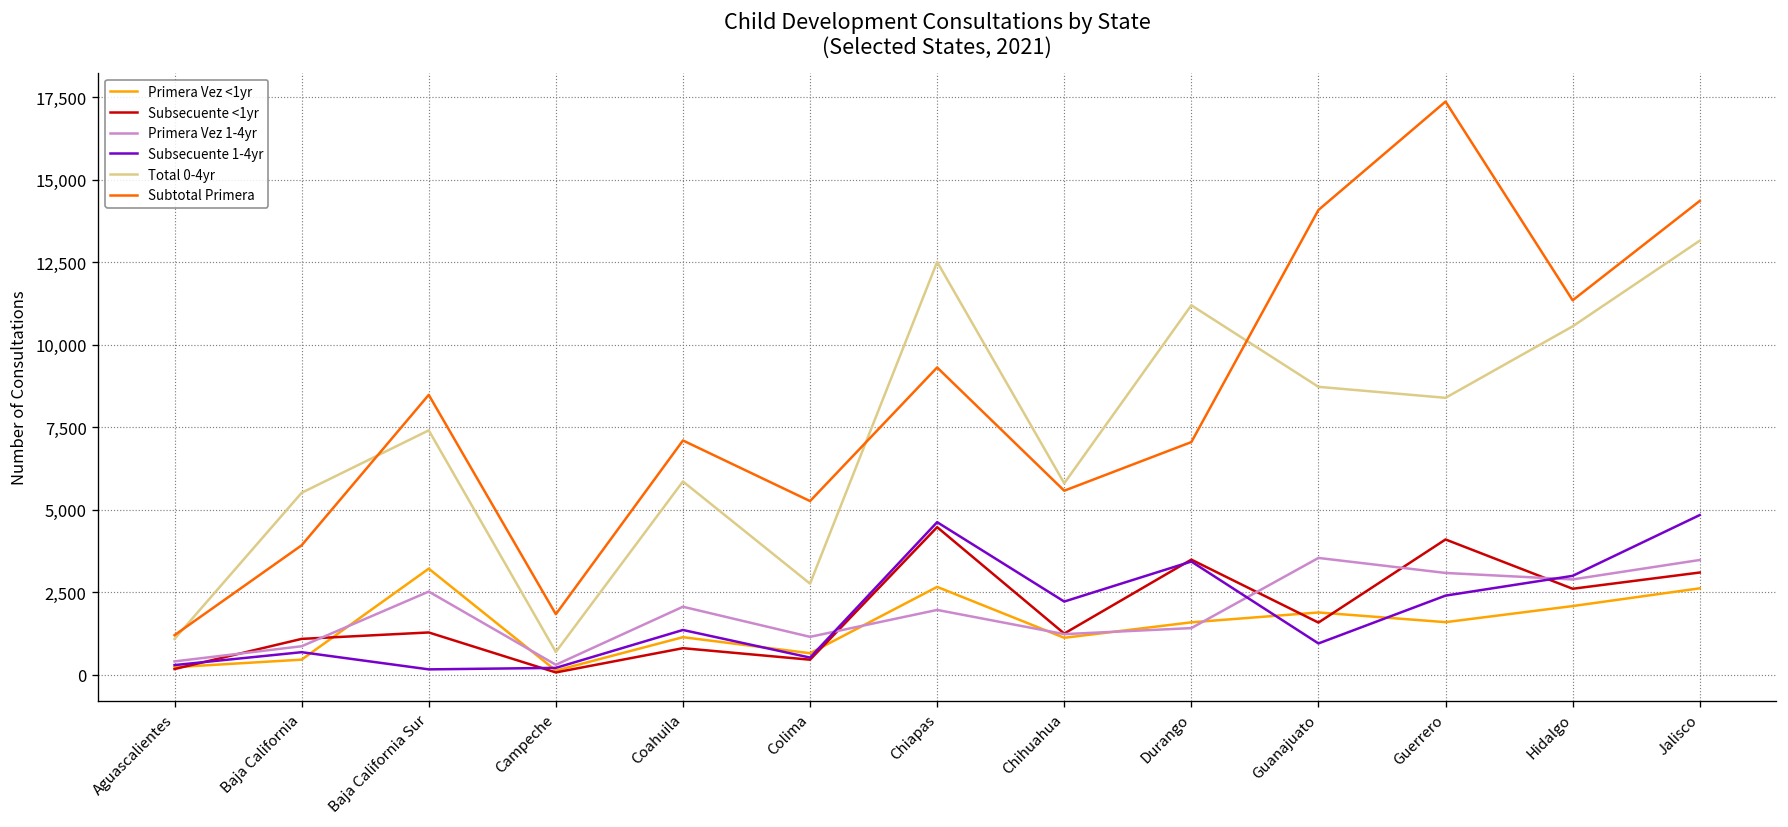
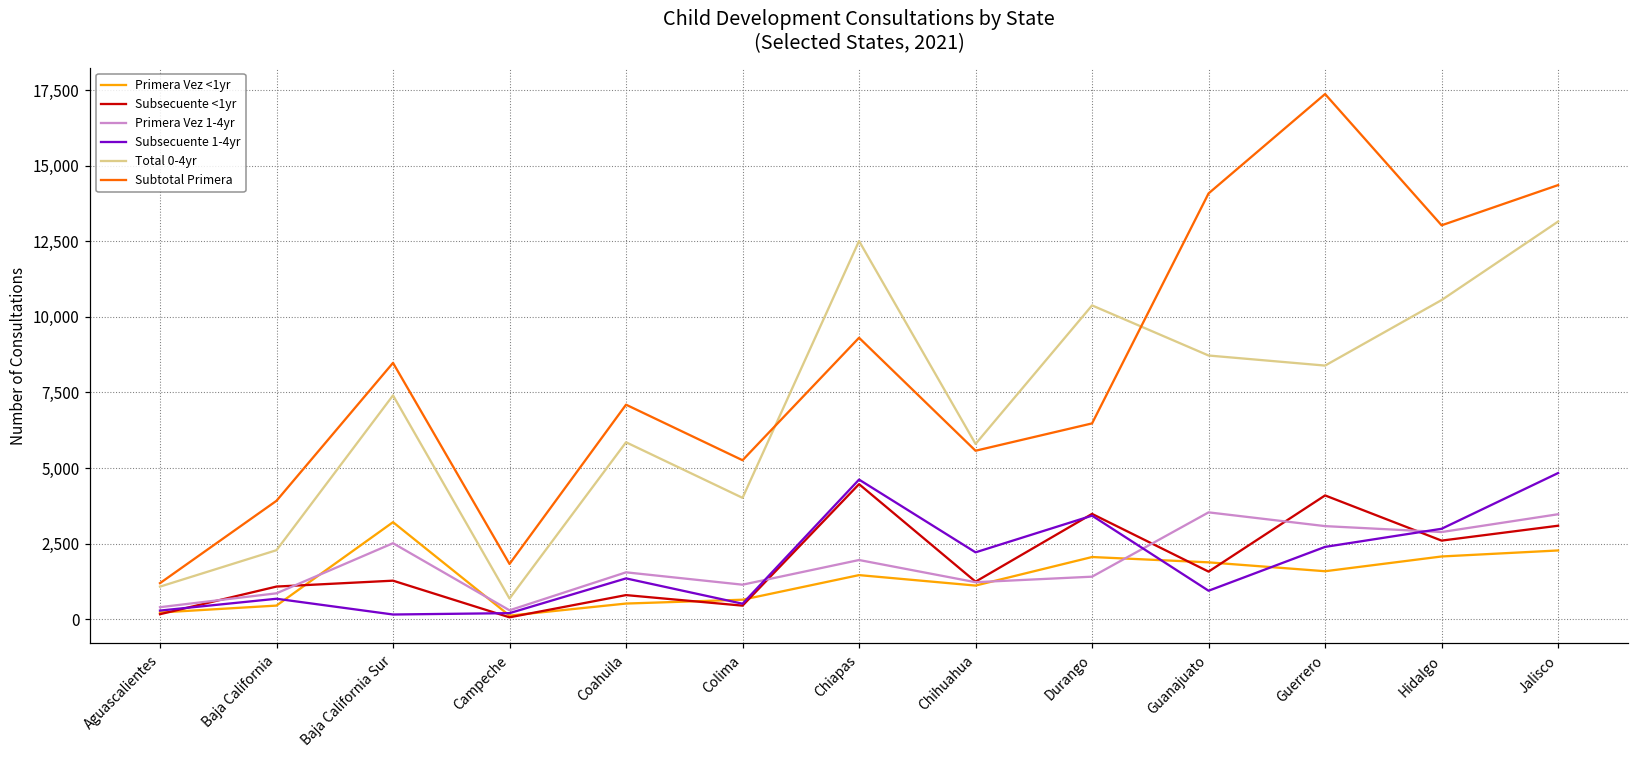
  {
    "Primera Vez <1yr": {
      "Baja California": "500",
      "Baja California Sur": "3,200",
-     "Coahuila": "1,100",
+     "Coahuila": "500",
      "Colima": "600",
-     "Chiapas": "2,700",
+     "Chiapas": "1,500",
      "Chihuahua": "1,100",
-     "Durango": "1,600",
+     "Durango": "2,100",
      "Guanajuato": "1,900",
      "Guerrero": "1,600",
      "Hidalgo": "2,100",
-     "Jalisco": "2,600"
+     "Jalisco": "2,300"
    },
    "Subsecuente <1yr": {
      "Baja California": "1,100",
      "Baja California Sur": "1,300",
      "Coahuila": "800",
      "Chiapas": "4,500",
      "Guanajuato": "1,600",
      "Guerrero": "4,100",
      "Hidalgo": "2,600",
      "Jalisco": "3,100"
    },
    "Primera Vez 1-4yr": {
      "Aguascalientes": "400",
      "Baja California": "900",
      "Baja California Sur": "2,500",
      "Campeche": "300",
-     "Coahuila": "2,100",
+     "Coahuila": "1,600",
      "Colima": "1,100",
      "Chiapas": "2,000",
      "Durango": "1,400",
      "Guanajuato": "3,500",
      "Guerrero": "3,100",
      "Hidalgo": "2,900",
      "Jalisco": "3,500"
    },
    "Subsecuente 1-4yr": {
      "Baja California": "700",
      "Baja California Sur": "200",
      "Coahuila": "1,400",
      "Chiapas": "4,600",
      "Chihuahua": "2,200",
      "Guanajuato": "900",
      "Guerrero": "2,400",
      "Hidalgo": "3,000",
      "Jalisco": "4,800"
    },
    "Total 0-4yr": {
      "Aguascalientes": "1,100",
-     "Baja California": "5,500",
+     "Baja California": "2,300",
      "Baja California Sur": "7,400",
      "Campeche": "700",
      "Coahuila": "5,900",
-     "Colima": "2,800",
+     "Colima": "4,000",
      "Chiapas": "12,500",
      "Chihuahua": "5,800",
-     "Durango": "11,200",
+     "Durango": "10,400",
      "Guanajuato": "8,700",
      "Guerrero": "8,400",
      "Hidalgo": "10,600",
      "Jalisco": "13,200"
    },
    "Subtotal Primera": {
      "Aguascalientes": "1,200",
      "Baja California": "3,900",
      "Baja California Sur": "8,500",
      "Campeche": "1,800",
      "Coahuila": "7,100",
      "Colima": "5,300",
      "Chiapas": "9,300",
      "Chihuahua": "5,600",
-     "Durango": "7,000",
+     "Durango": "6,500",
      "Guanajuato": "14,100",
      "Guerrero": "17,400",
-     "Hidalgo": "11,300",
+     "Hidalgo": "13,000",
      "Jalisco": "14,400"
    }
  }
